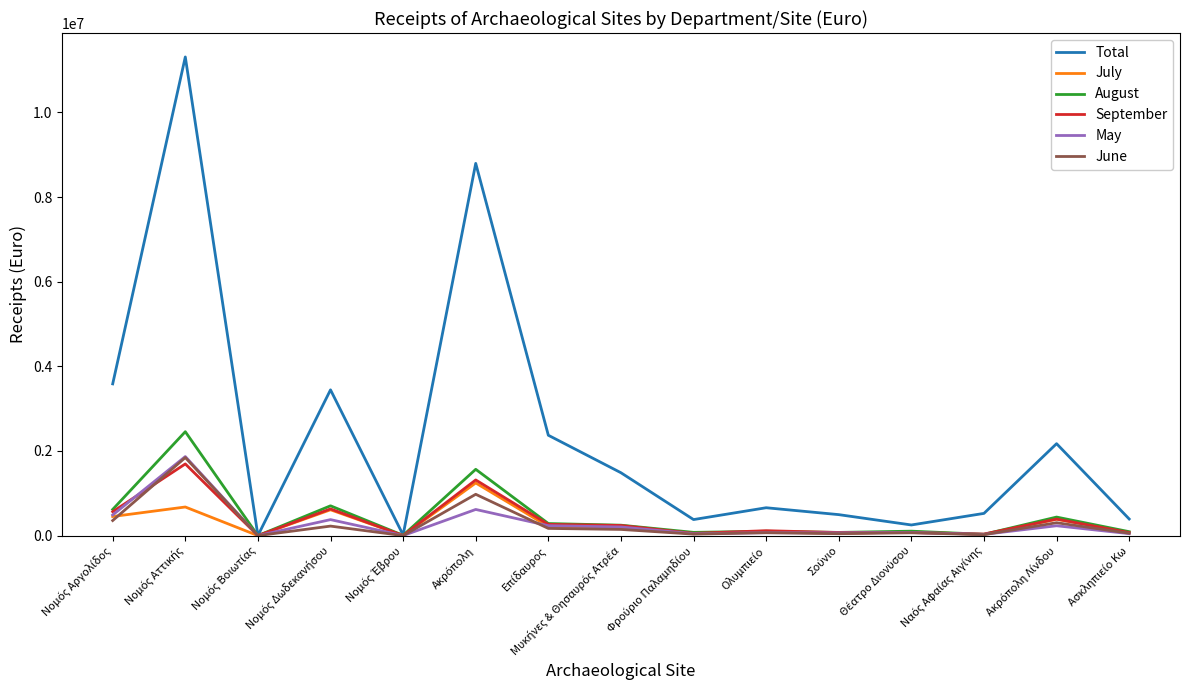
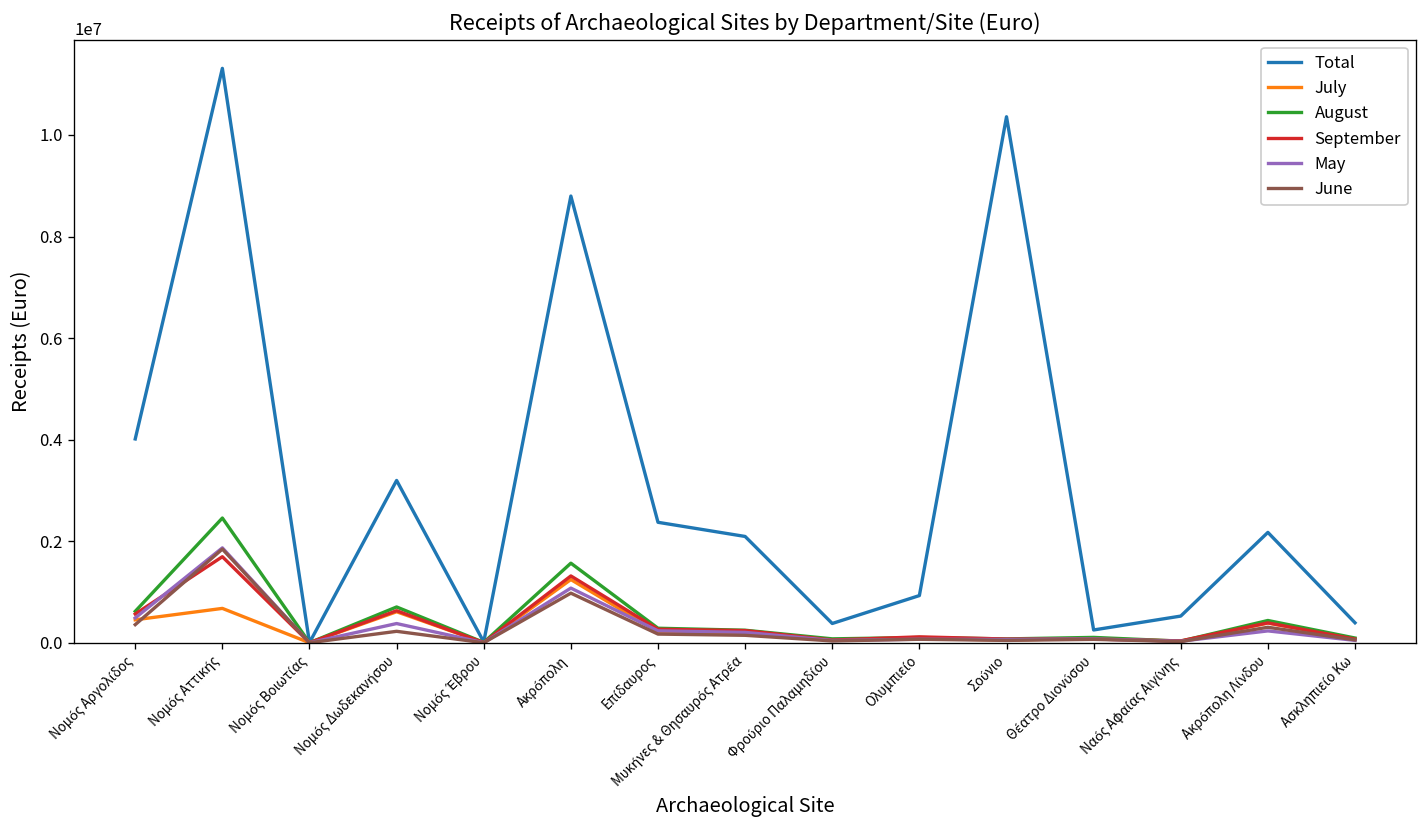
  {
    "Total": {
-     "Νομός Αργολίδος": 3600000,
+     "Νομός Αργολίδος": 4000000,
      "Νομός Αττικής": 11300000,
-     "Νομός Δωδεκανήσου": 3400000,
+     "Νομός Δωδεκανήσου": 3200000,
      "Ακρόπολη": 8800000,
      "Επίδαυρος": 2400000,
-     "Μυκήνες & Θησαυρός Ατρέα": 1500000,
+     "Μυκήνες & Θησαυρός Ατρέα": 2100000,
      "Φρούριο Παλαμηδίου": 400000,
-     "Ολυμπιείο": 700000,
-     "Σούνιο": 500000,
+     "Ολυμπιείο": 900000,
+     "Σούνιο": 10400000,
      "Θέατρο Διονύσου": 300000,
      "Ναός Αφαίας Αιγίνης": 500000,
      "Ακρόπολη Λίνδου": 2200000,
      "Ασκληπιείο Κω": 400000
    },
    "July": {
      "Νομός Αττικής": 700000,
      "Ακρόπολη": 1200000
    },
    "August": {
      "Νομός Αττικής": 2500000,
      "Νομός Δωδεκανήσου": 700000,
      "Ακρόπολη": 1600000
    },
    "September": {
      "Νομός Αττικής": 1700000,
      "Ακρόπολη": 1300000
    },
    "May": {
      "Νομός Δωδεκανήσου": 400000,
-     "Ακρόπολη": 600000,
+     "Ακρόπολη": 1100000,
      "Ακρόπολη Λίνδου": 200000
    },
    "June": {
      "Νομός Αργολίδος": 400000,
      "Νομός Δωδεκανήσου": 200000,
      "Ακρόπολη": 1000000,
      "Ακρόπολη Λίνδου": 300000
    }
  }
